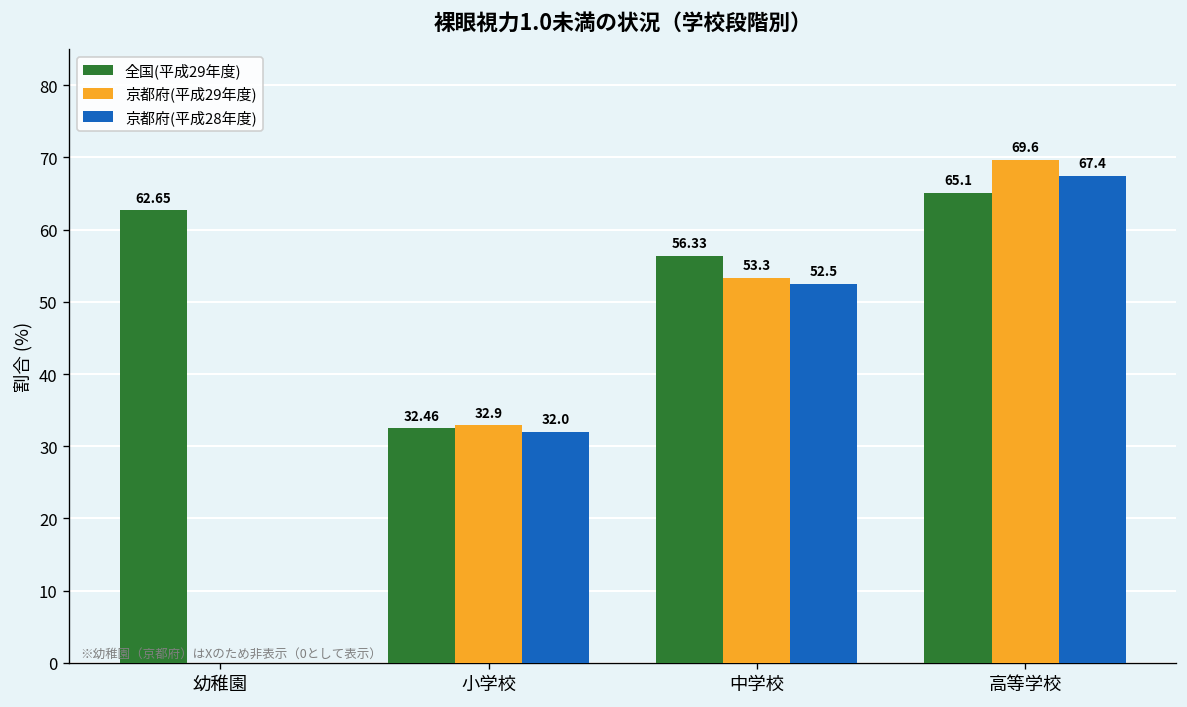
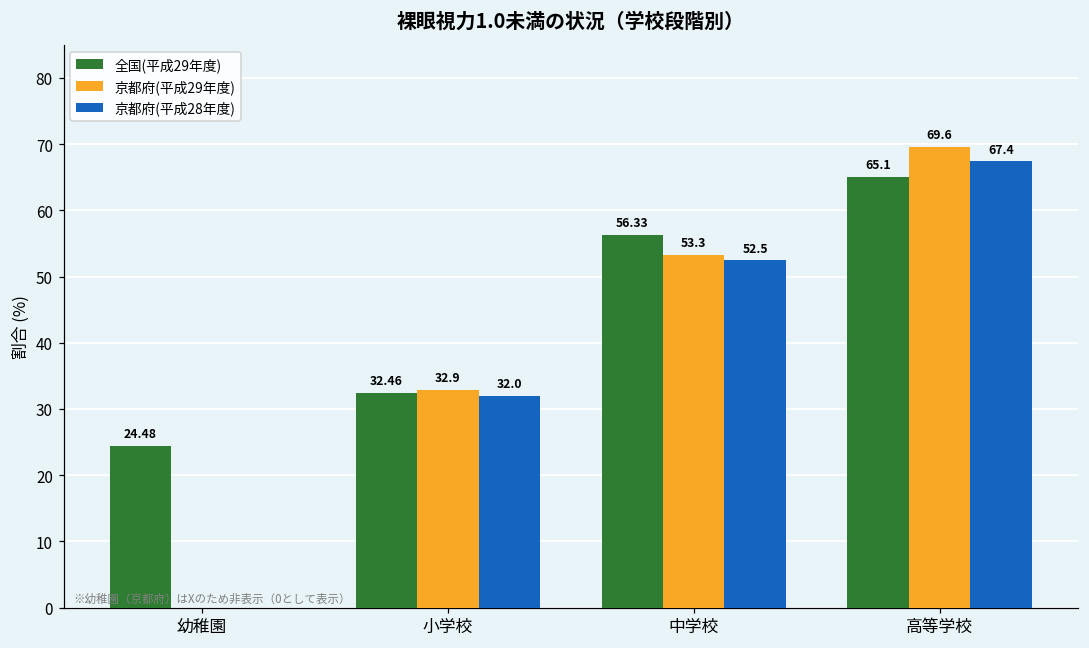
  {
    "全国(平成29年度)": {
-     "幼稚園": 62.65,
+     "幼稚園": 24.48,
      "小学校": 32.46,
      "中学校": 56.33,
      "高等学校": 65.1
    },
    "京都府(平成29年度)": {
      "幼稚園": 0,
      "小学校": 32.9,
      "中学校": 53.3,
      "高等学校": 69.6
    },
    "京都府(平成28年度)": {
      "幼稚園": 0,
      "小学校": 32.0,
      "中学校": 52.5,
      "高等学校": 67.4
    }
  }
